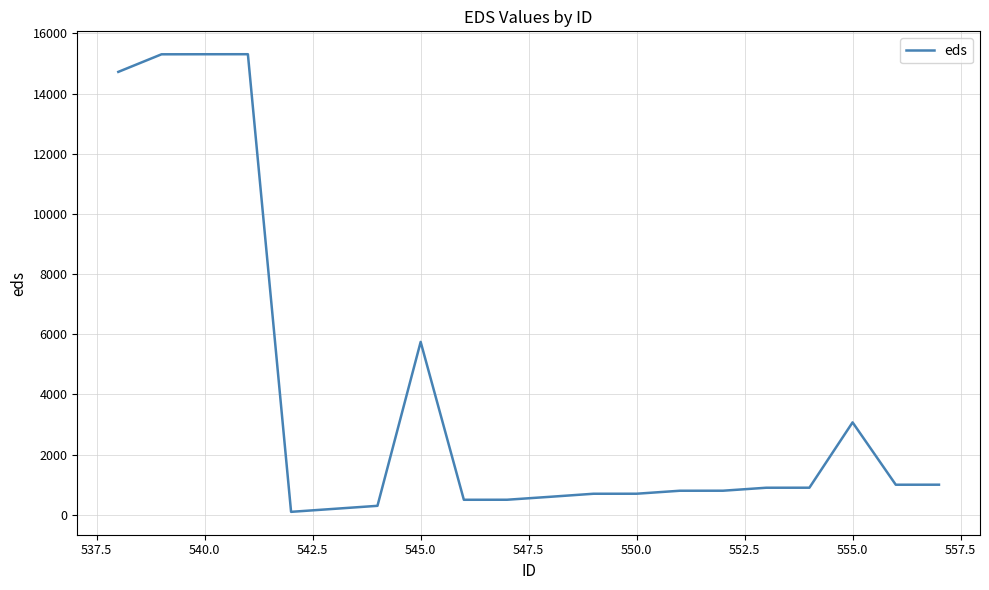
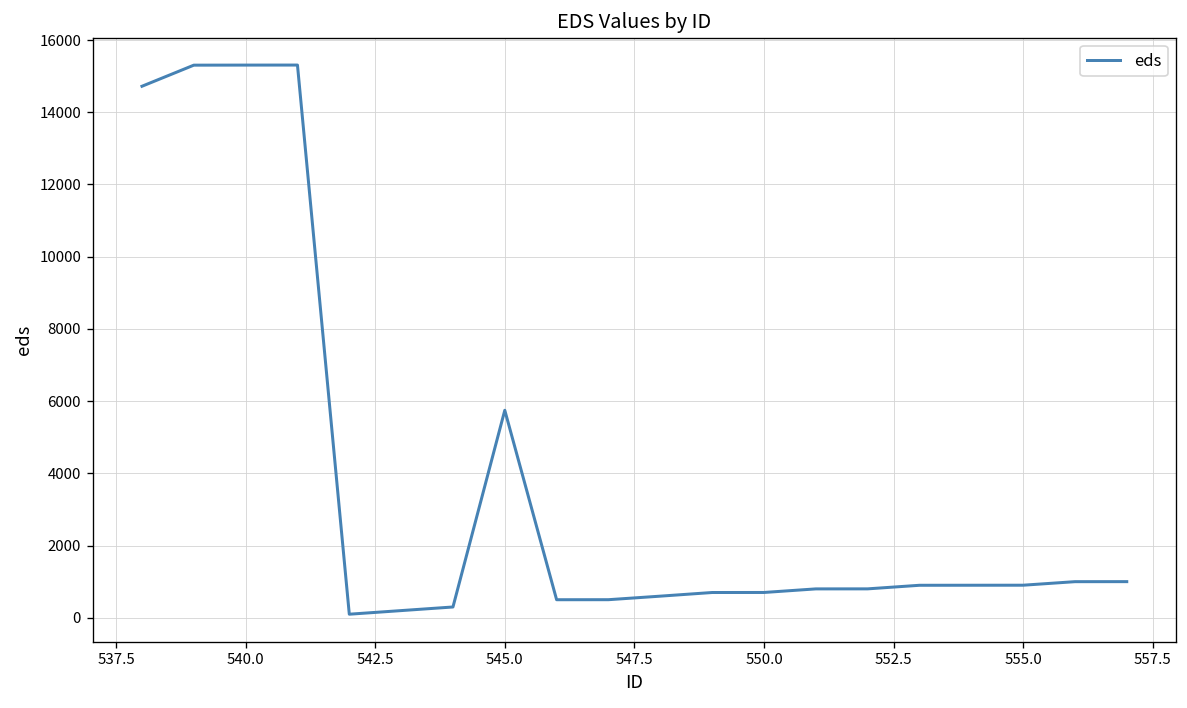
  {
    "540.0": 15300,
    "545.0": 5700,
    "550.0": 700,
-   "555.0": 3100
+   "555.0": 900
  }
